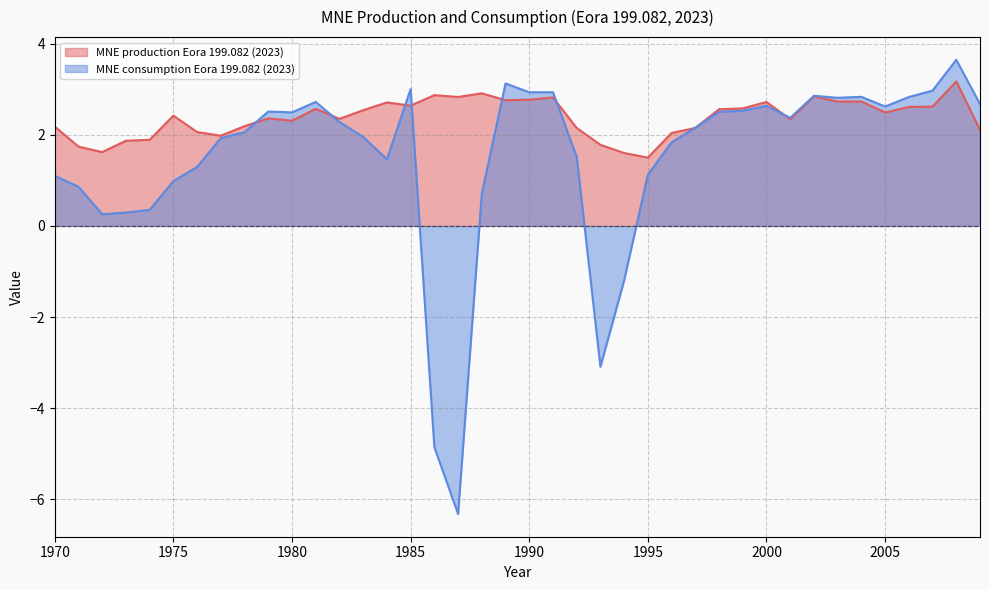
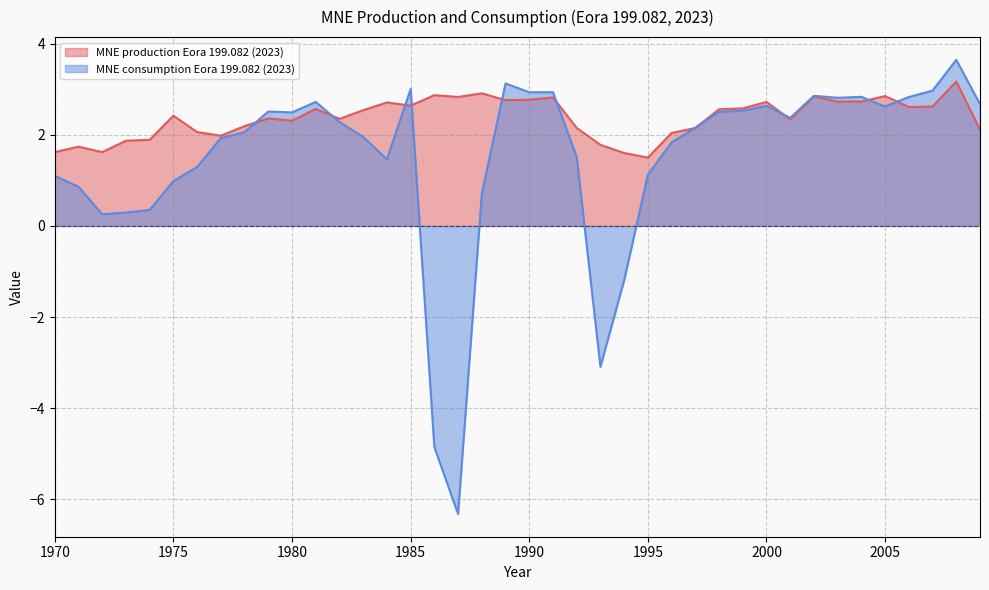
  {
    "MNE production Eora 199.082 (2023)": {
-     "1970": 2.2,
+     "1970": 1.6,
      "1975": 2.4,
      "1980": 2.3,
      "1985": 2.6,
      "1990": 2.8,
      "1995": 1.5,
      "2000": 2.7,
-     "2005": 2.5
+     "2005": 2.9
    }
  }
